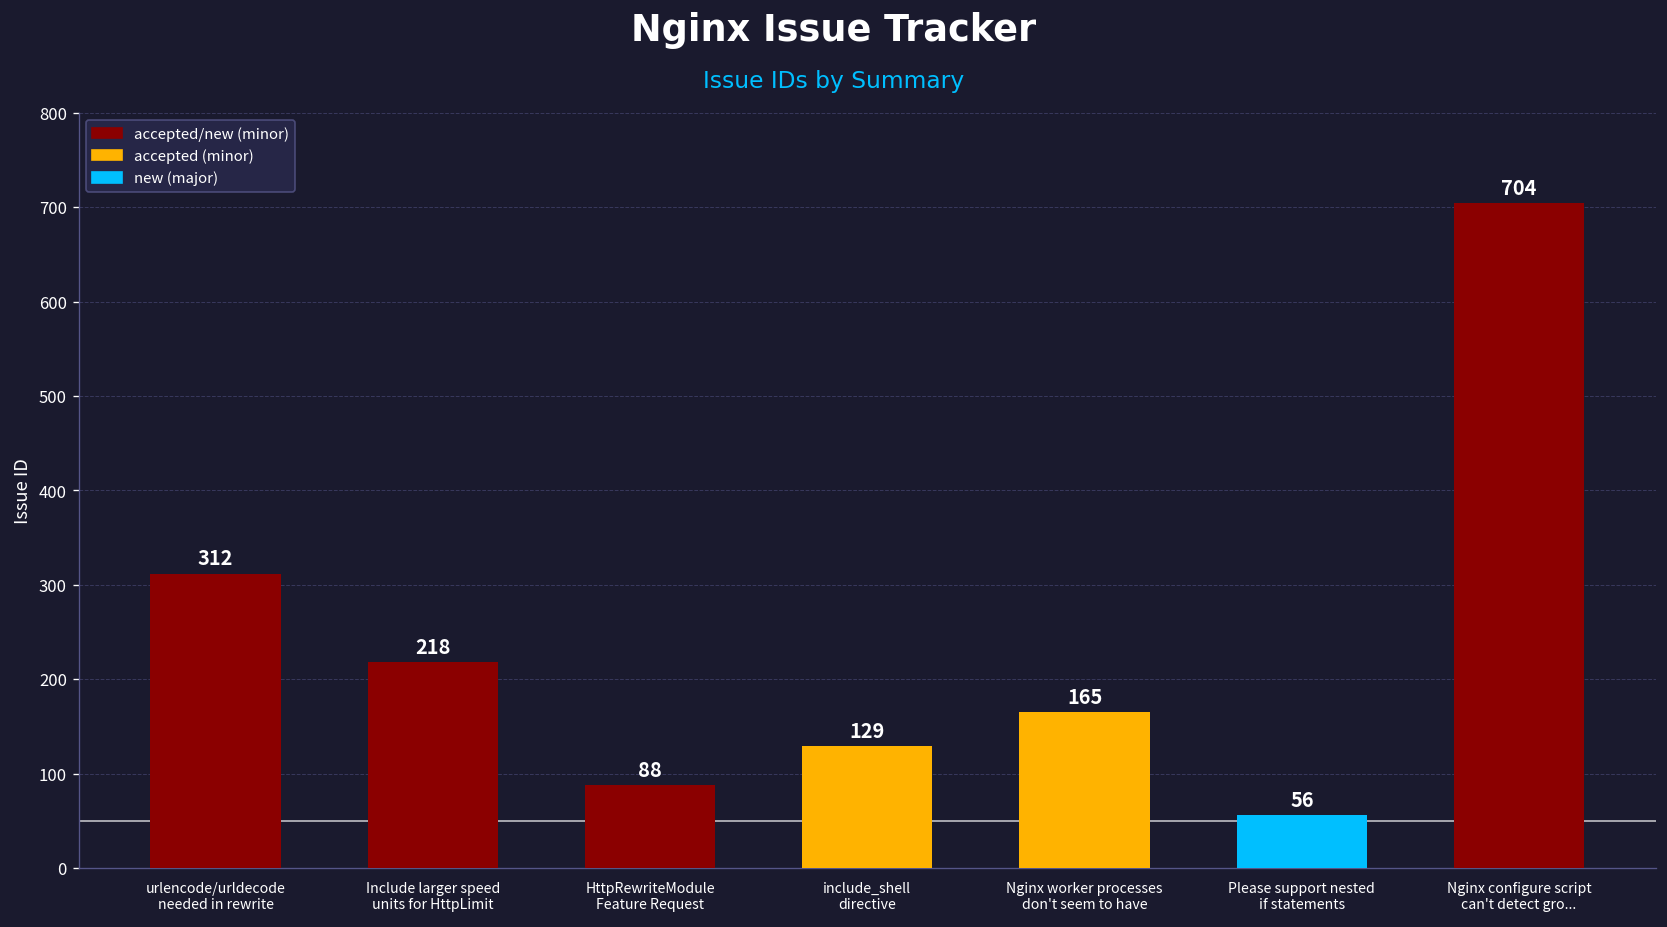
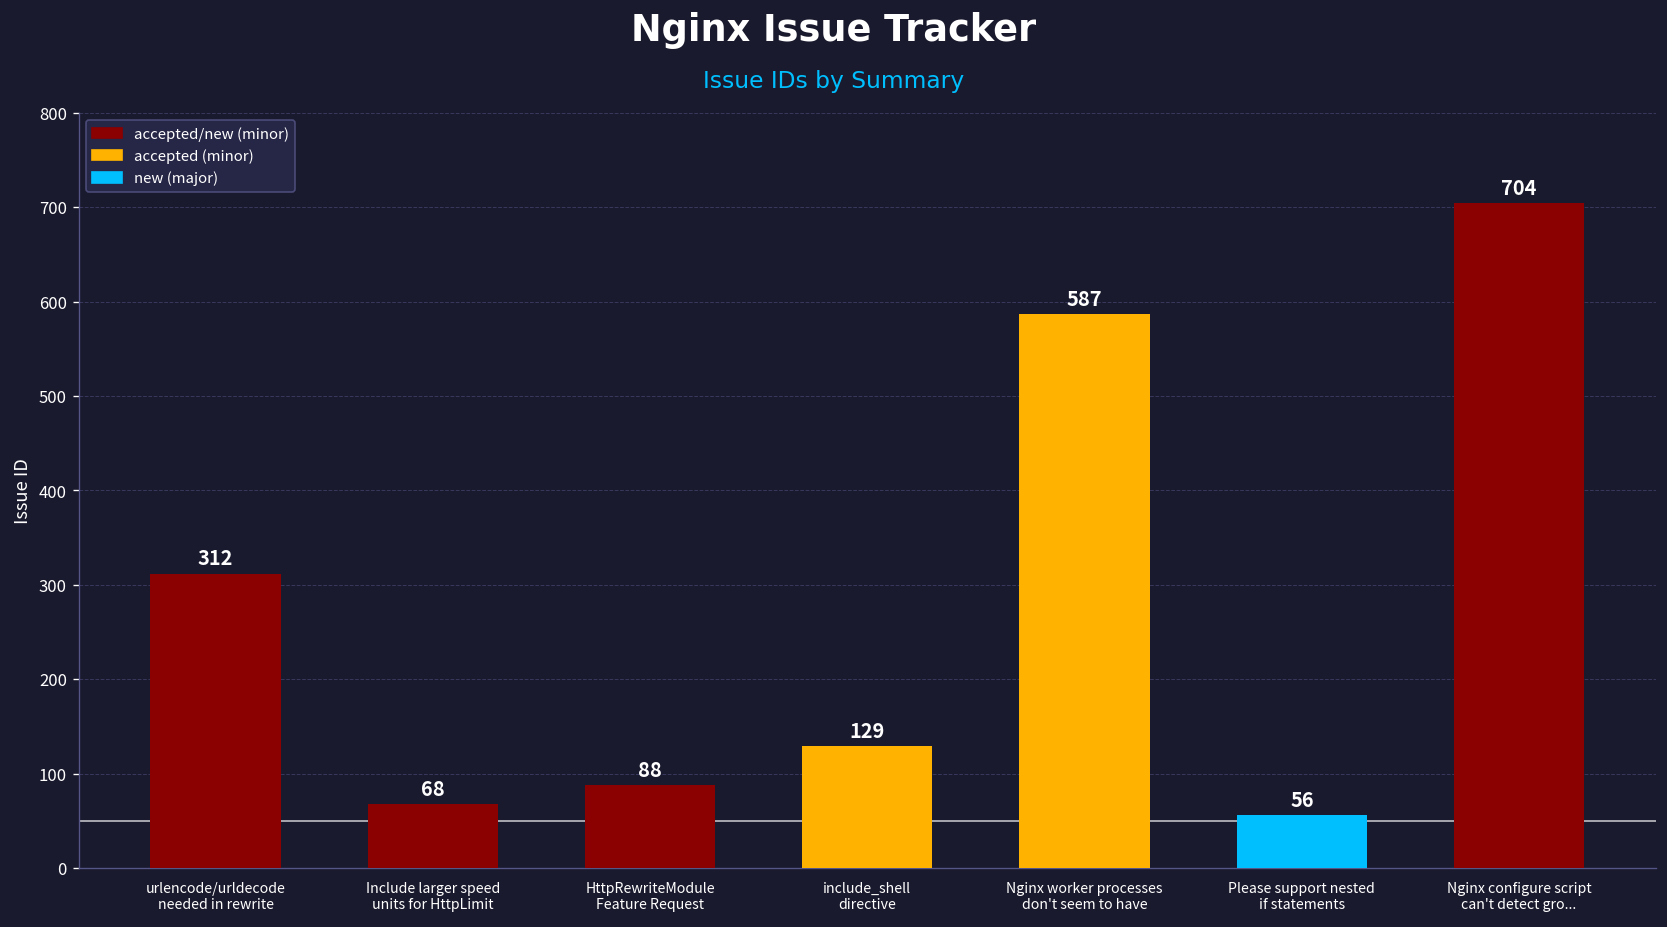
  {
    "urlencode/urldecode needed in rewrite": 312,
-   "Include larger speed units for HttpLimit": 218,
+   "Include larger speed units for HttpLimit": 68,
    "HttpRewriteModule Feature Request": 88,
    "include_shell directive": 129,
-   "Nginx worker processes don't seem to have": 165,
+   "Nginx worker processes don't seem to have": 587,
    "Please support nested if statements": 56,
    "Nginx configure script can't detect gro...": 704
  }
